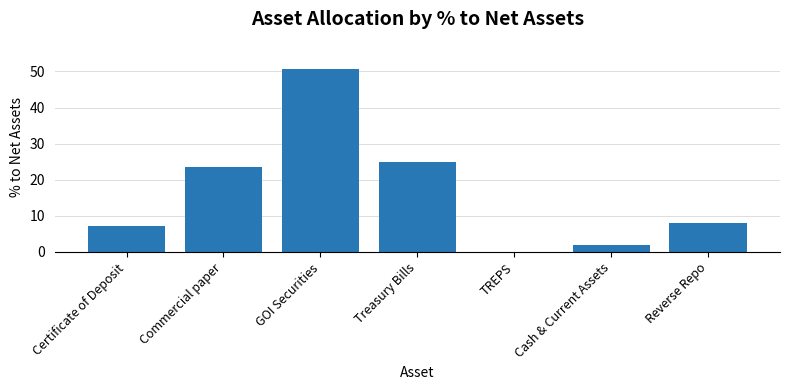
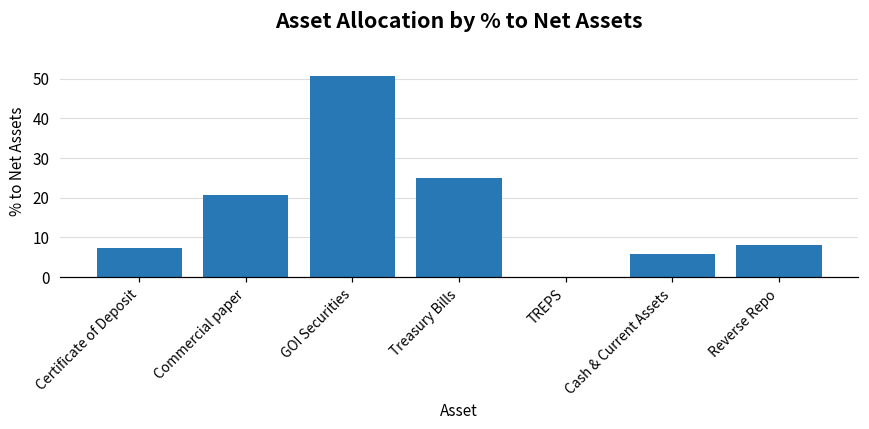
  {
    "Certificate of Deposit": 7,
-   "Commercial paper": 23,
+   "Commercial paper": 21,
    "GOI Securities": 51,
    "Treasury Bills": 25,
-   "Cash & Current Assets": 2,
+   "Cash & Current Assets": 6,
    "Reverse Repo": 8
  }
